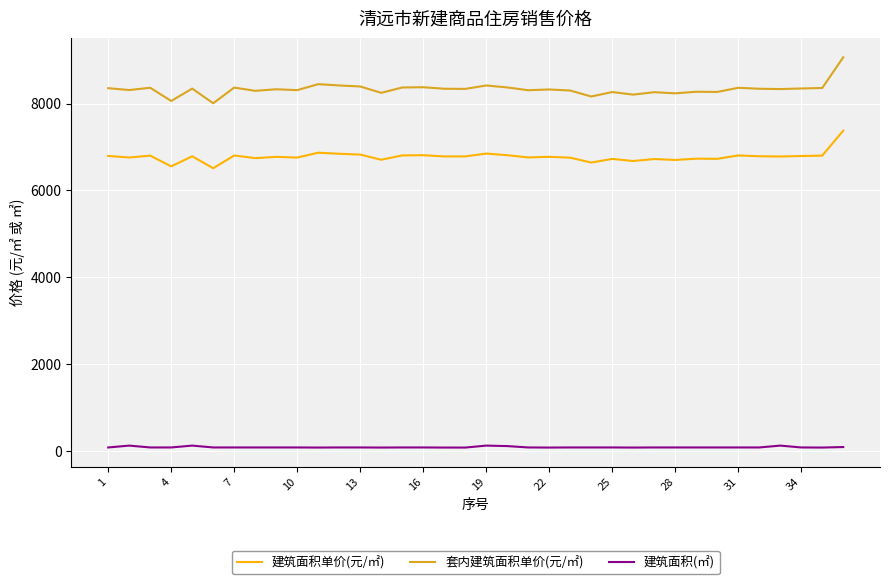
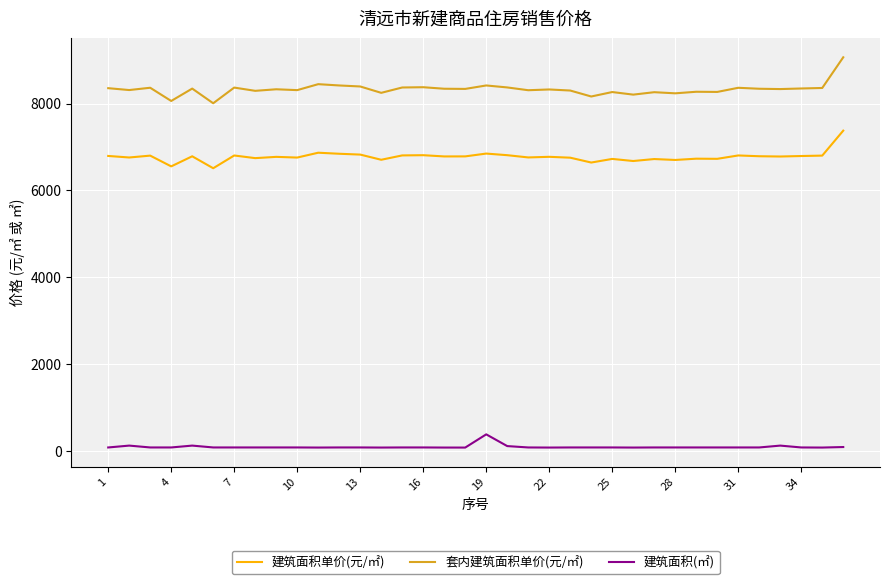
  {
    "建筑面积(㎡)": {
      "1": 100,
      "4": 100,
      "7": 100,
      "10": 100,
      "13": 100,
      "16": 100,
-     "19": 100,
+     "19": 400,
      "22": 100,
      "25": 100,
      "28": 100,
      "31": 100,
      "34": 100
    }
  }
